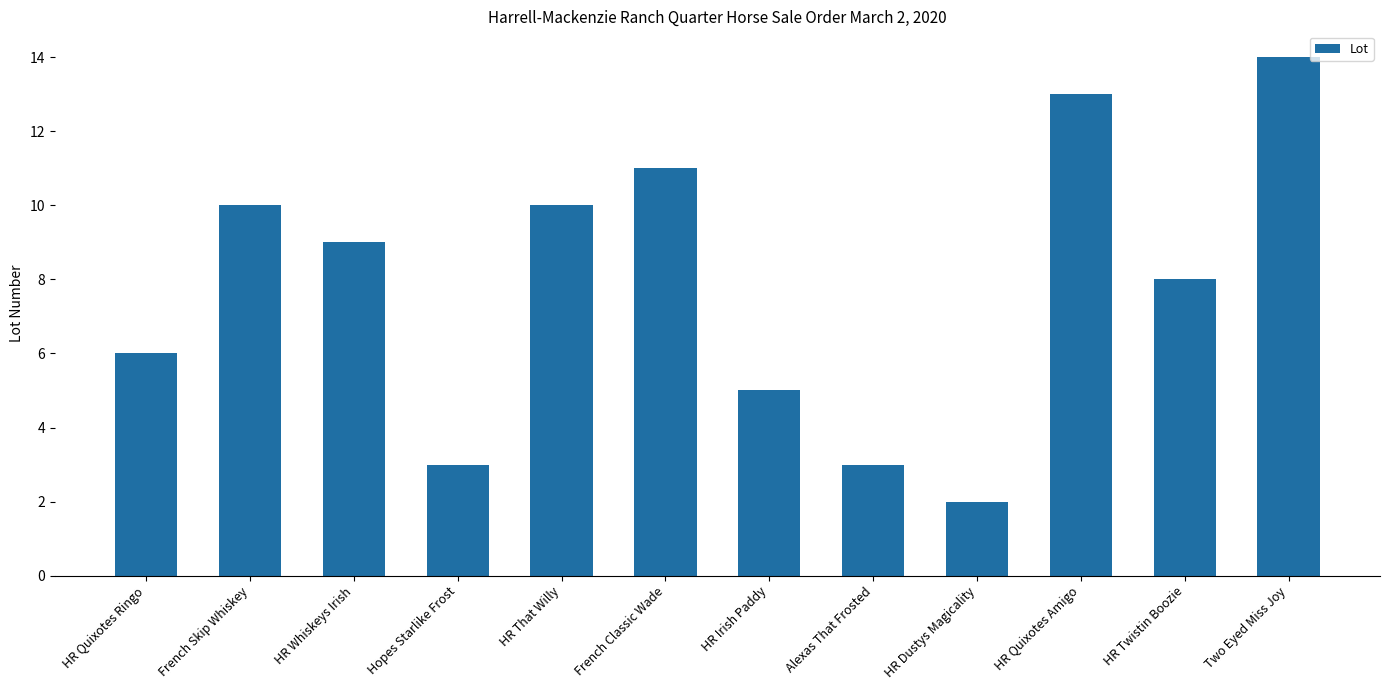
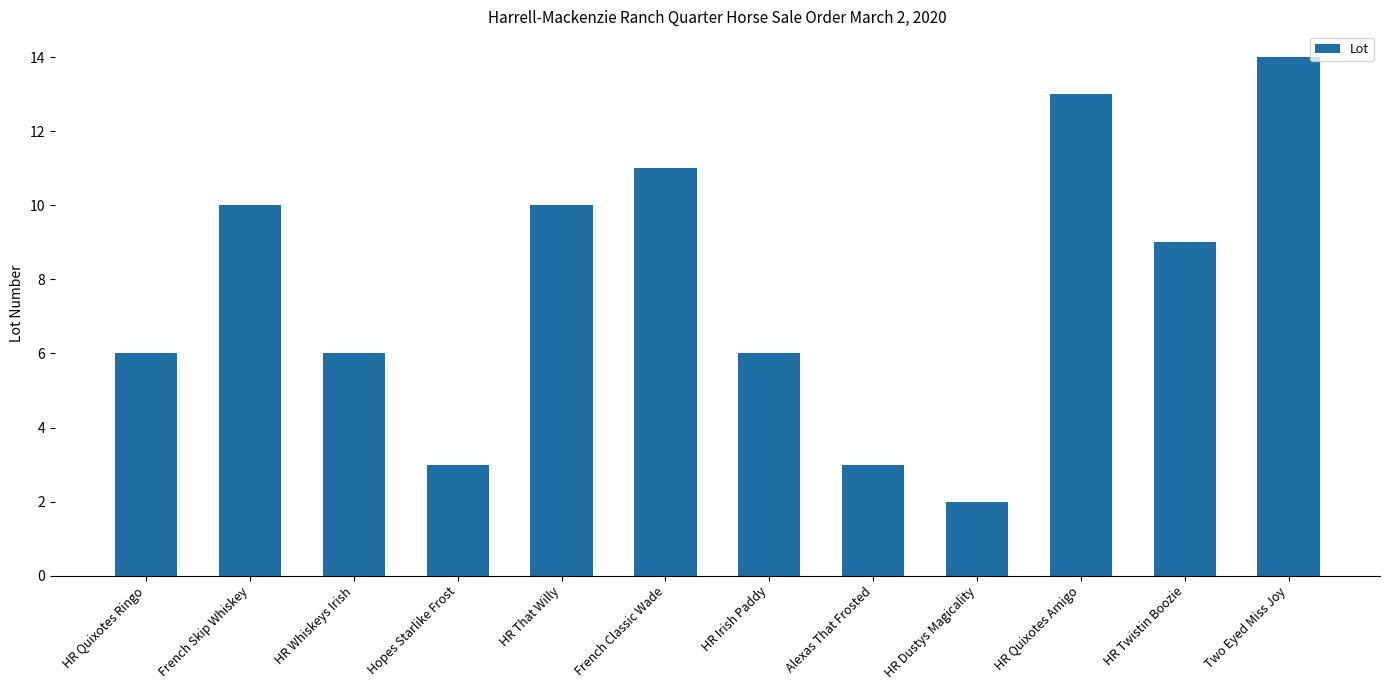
  {
    "HR Quixotes Ringo": 6,
    "French Skip Whiskey": 10,
-   "HR Whiskeys Irish": 9,
+   "HR Whiskeys Irish": 6,
    "Hopes Starlike Frost": 3,
    "HR That Willy": 10,
    "French Classic Wade": 11,
-   "HR Irish Paddy": 5,
+   "HR Irish Paddy": 6,
    "Alexas That Frosted": 3,
    "HR Dustys Magicality": 2,
    "HR Quixotes Amigo": 13,
-   "HR Twistin Boozie": 8,
+   "HR Twistin Boozie": 9,
    "Two Eyed Miss Joy": 14
  }
